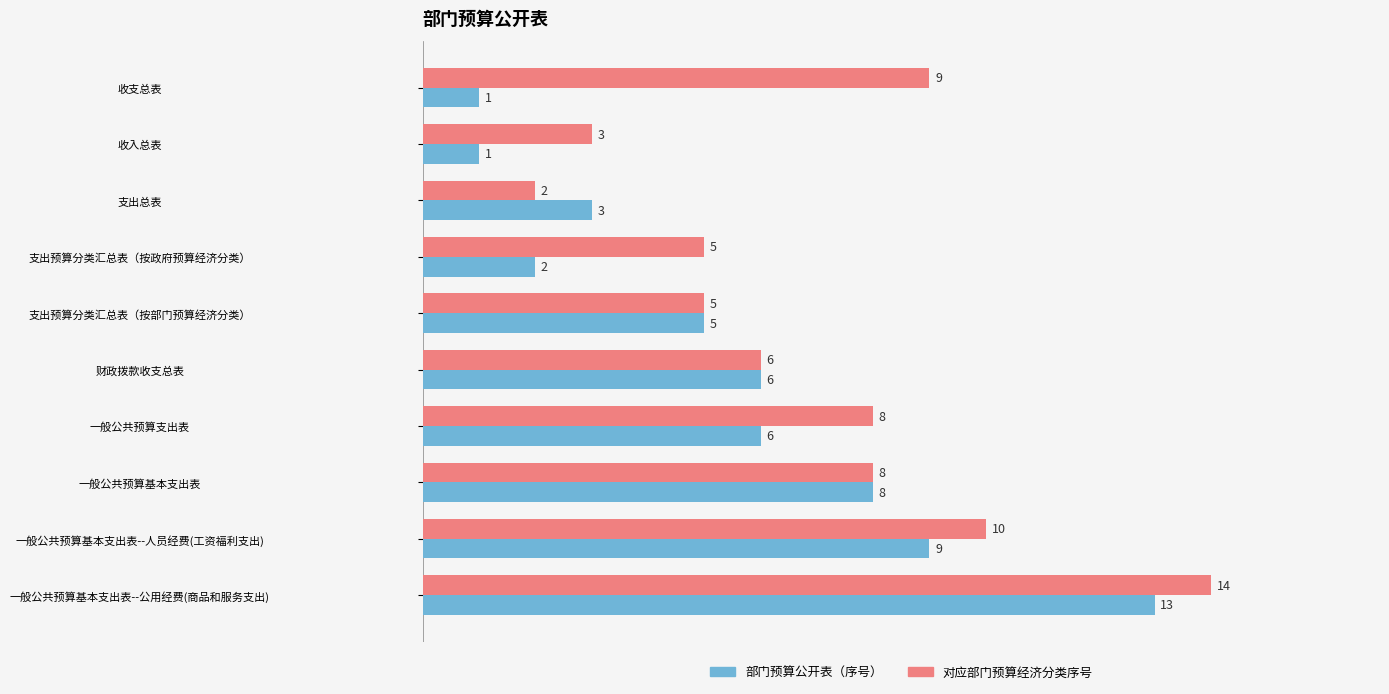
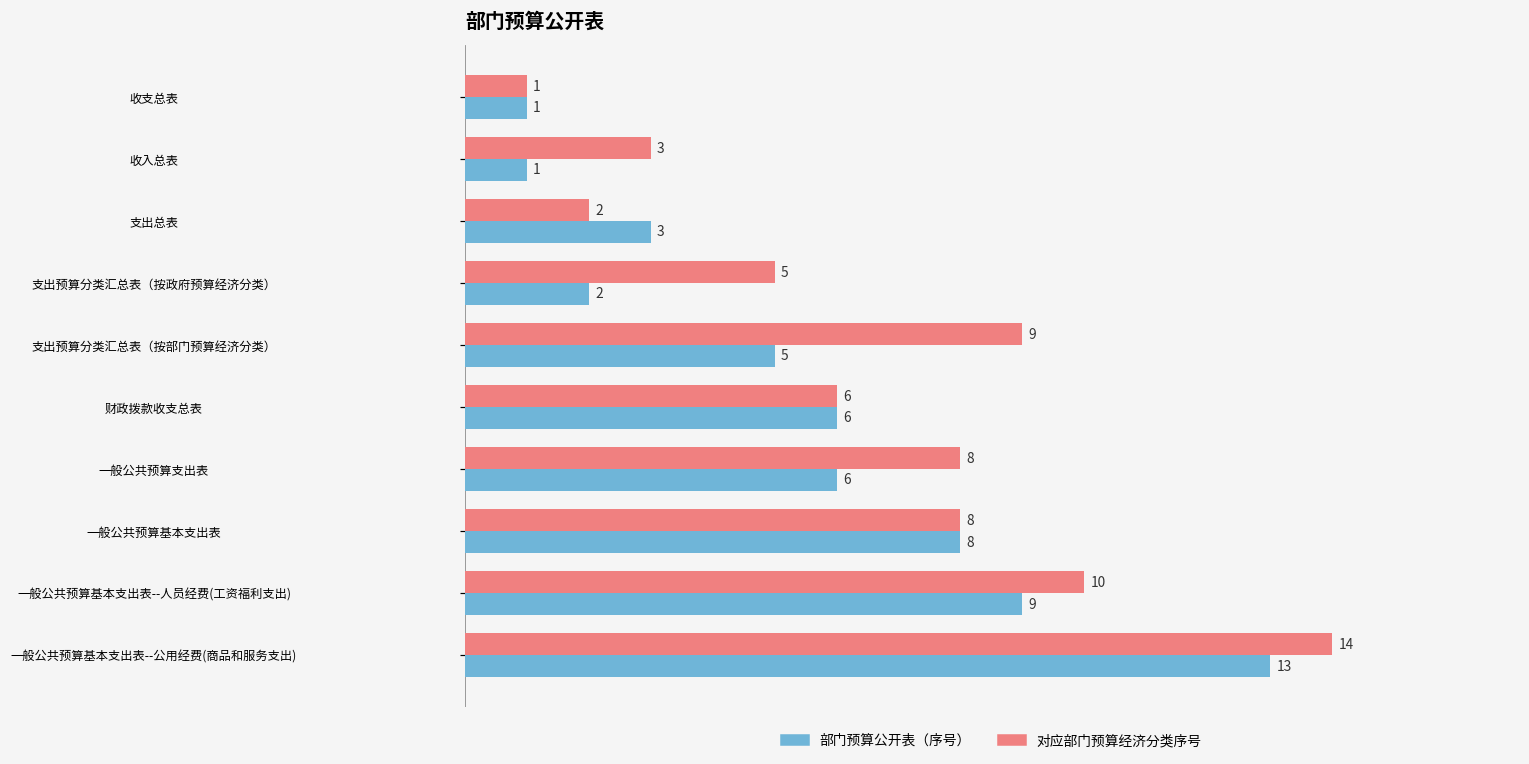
  {
    "部门预算公开表（序号）": {
      "收支总表": 1,
      "收入总表": 1,
      "支出总表": 3,
      "支出预算分类汇总表（按政府预算经济分类）": 2,
      "支出预算分类汇总表（按部门预算经济分类）": 5,
      "财政拨款收支总表": 6,
      "一般公共预算支出表": 6,
      "一般公共预算基本支出表": 8,
      "一般公共预算基本支出表--人员经费(工资福利支出)": 9,
      "一般公共预算基本支出表--公用经费(商品和服务支出)": 13
    },
    "对应部门预算经济分类序号": {
-     "收支总表": 9,
+     "收支总表": 1,
      "收入总表": 3,
      "支出总表": 2,
      "支出预算分类汇总表（按政府预算经济分类）": 5,
-     "支出预算分类汇总表（按部门预算经济分类）": 5,
+     "支出预算分类汇总表（按部门预算经济分类）": 9,
      "财政拨款收支总表": 6,
      "一般公共预算支出表": 8,
      "一般公共预算基本支出表": 8,
      "一般公共预算基本支出表--人员经费(工资福利支出)": 10,
      "一般公共预算基本支出表--公用经费(商品和服务支出)": 14
    }
  }
